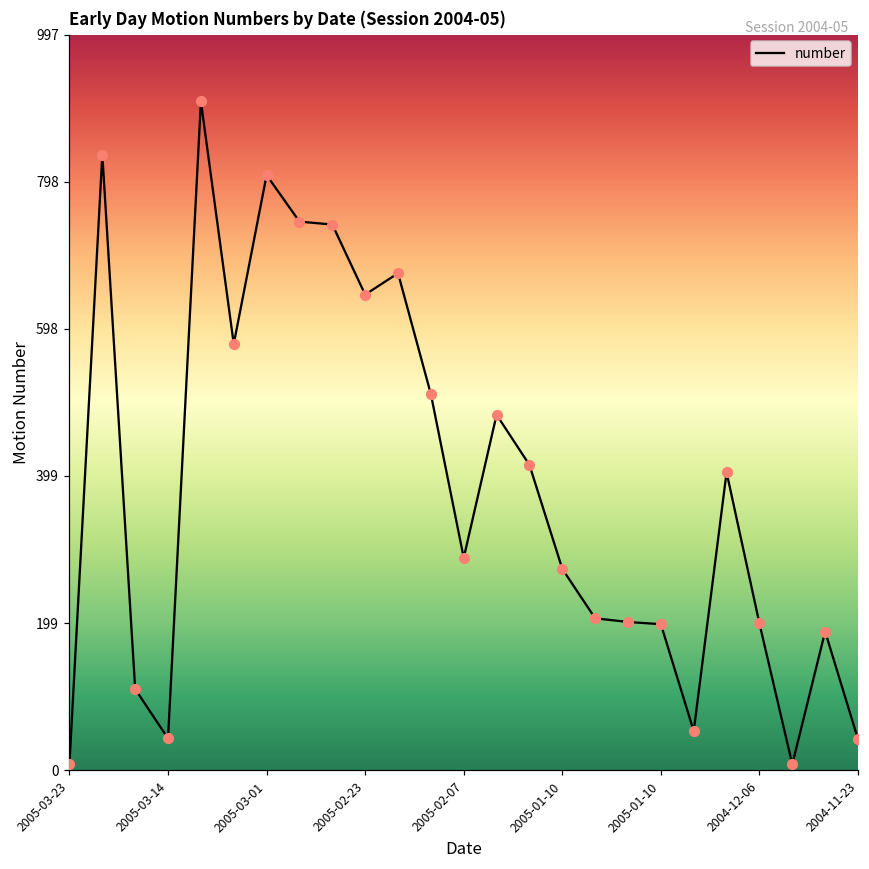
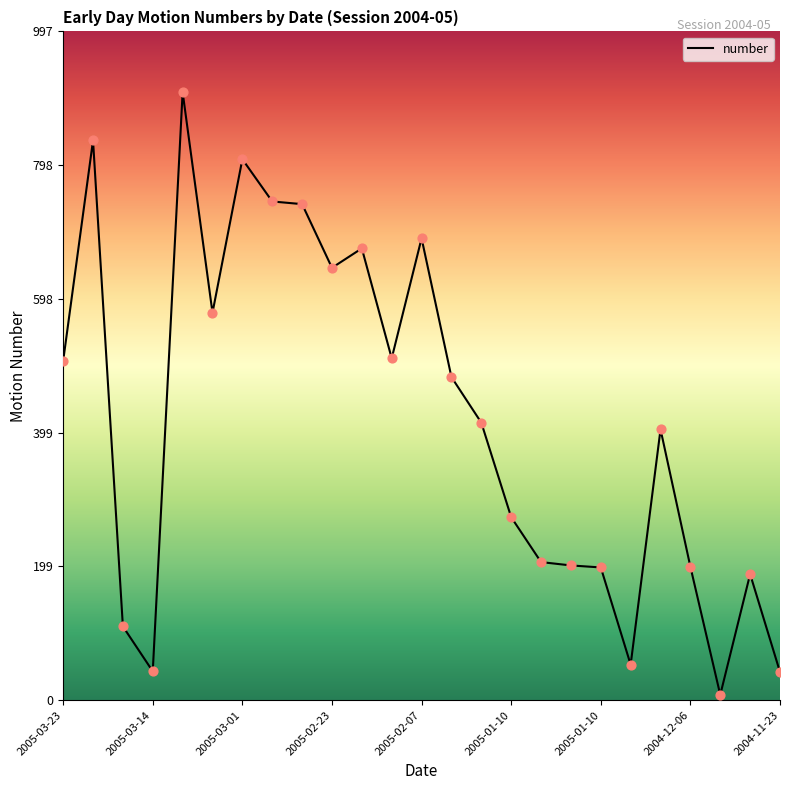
  {
-   "2005-03-23": 10,
+   "2005-03-23": 510,
    "2005-03-14": 40,
    "2005-03-01": 810,
-   "2005-02-07": 290,
+   "2005-02-07": 690,
    "2004-11-23": 40
  }
